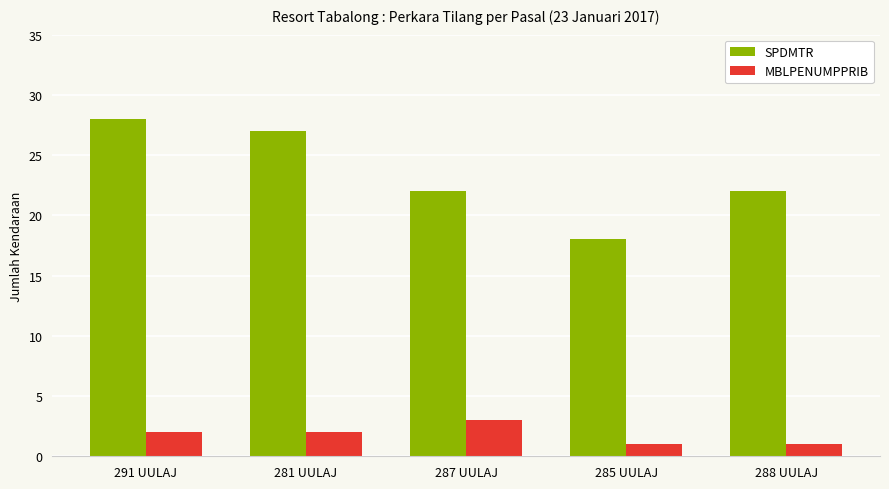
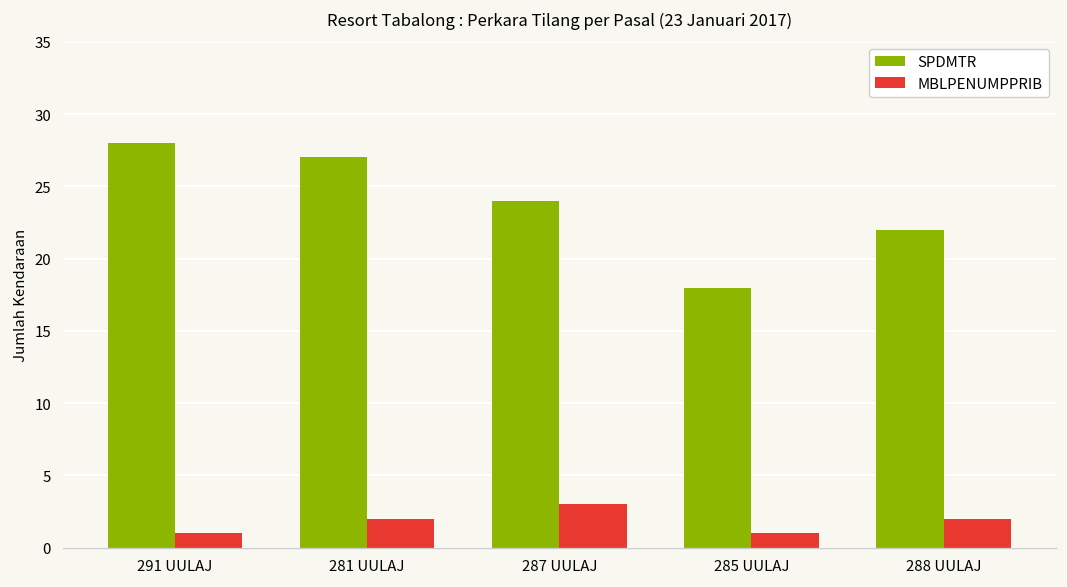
  {
    "SPDMTR": {
      "291 UULAJ": 28,
      "281 UULAJ": 27,
-     "287 UULAJ": 22,
+     "287 UULAJ": 24,
      "285 UULAJ": 18,
      "288 UULAJ": 22
    },
    "MBLPENUMPPRIB": {
-     "291 UULAJ": 2,
+     "291 UULAJ": 1,
      "281 UULAJ": 2,
      "287 UULAJ": 3,
      "285 UULAJ": 1,
-     "288 UULAJ": 1
+     "288 UULAJ": 2
    }
  }
